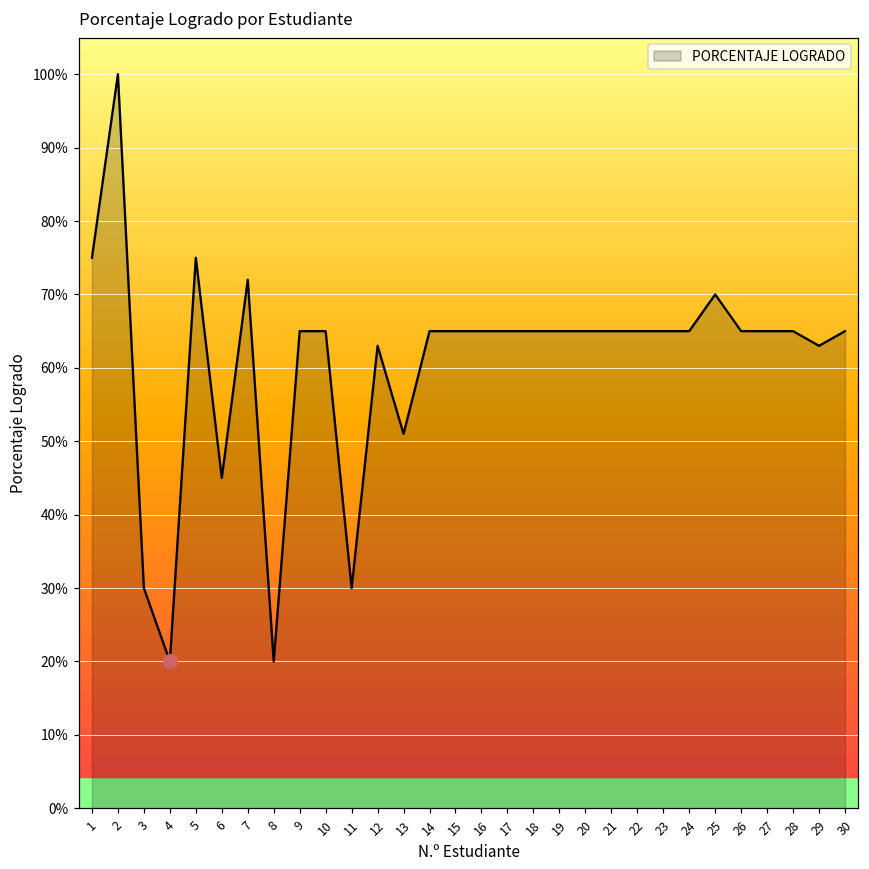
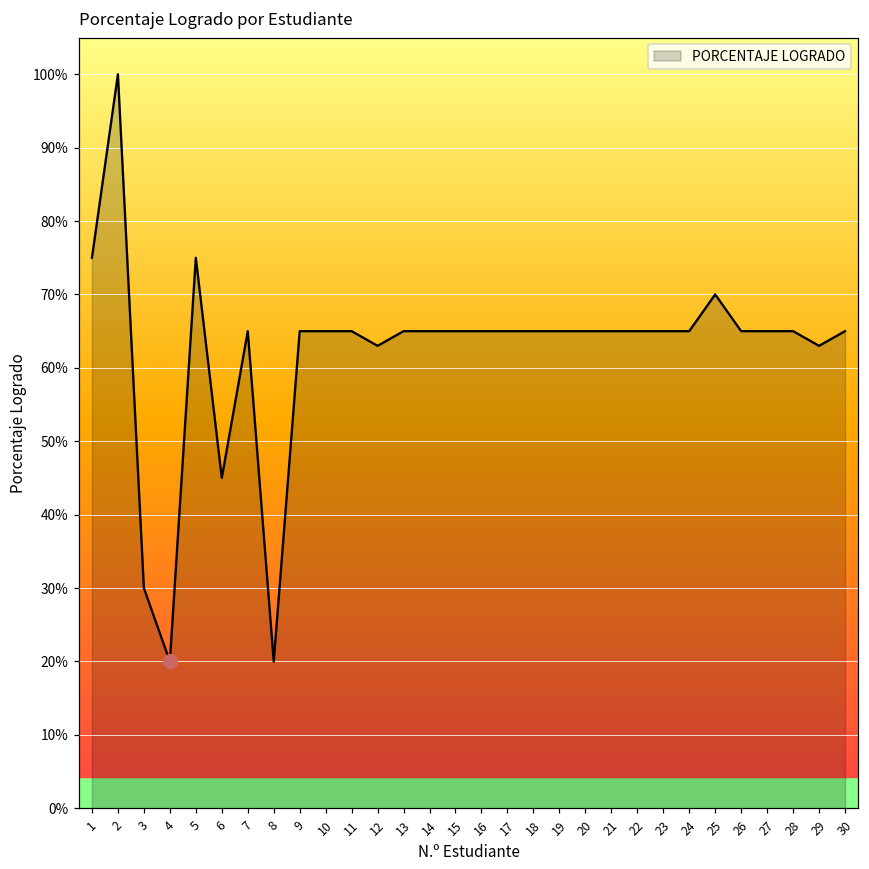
  {
    "PORCENTAJE LOGRADO": {
      "1": "75%",
      "2": "100%",
      "3": "30%",
      "5": "75%",
      "6": "45%",
-     "7": "72%",
+     "7": "65%",
      "8": "20%",
      "9": "65%",
      "10": "65%",
-     "11": "30%",
+     "11": "65%",
      "12": "63%",
-     "13": "51%",
+     "13": "65%",
      "14": "65%",
      "15": "65%",
      "16": "65%",
      "17": "65%",
      "18": "65%",
      "19": "65%",
      "20": "65%",
      "21": "65%",
      "22": "65%",
      "23": "65%",
      "24": "65%",
      "25": "70%",
      "26": "65%",
      "27": "65%",
      "28": "65%",
      "29": "63%",
      "30": "65%"
    }
  }
